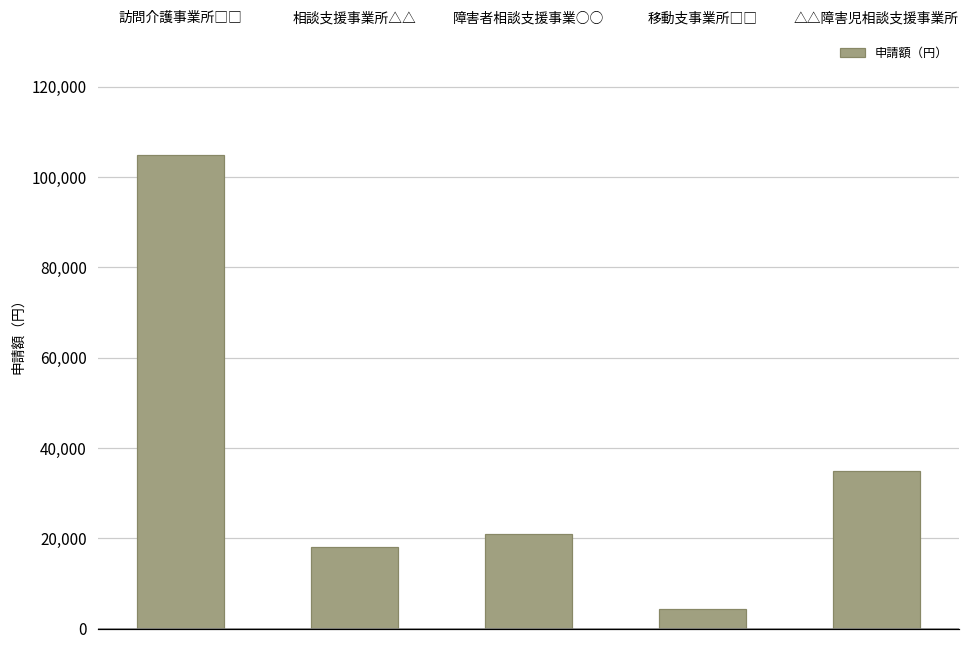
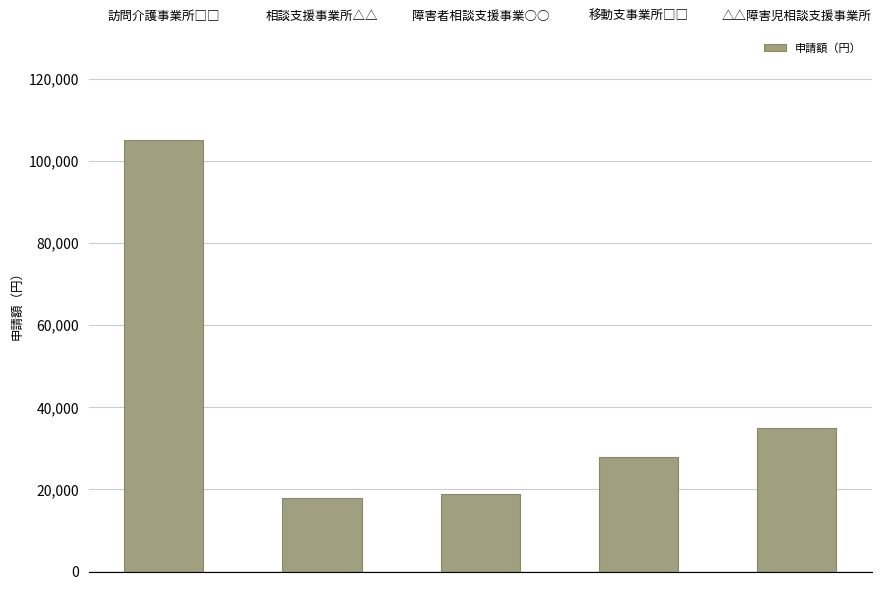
  {
    "訪問介護事業所□□": "105,000",
    "相談支援事業所△△": "18,000",
-   "障害者相談支援事業○○": "21,000",
-   "移動支事業所□□": "4,000",
+   "障害者相談支援事業○○": "19,000",
+   "移動支事業所□□": "28,000",
    "△△障害児相談支援事業所": "35,000"
  }
